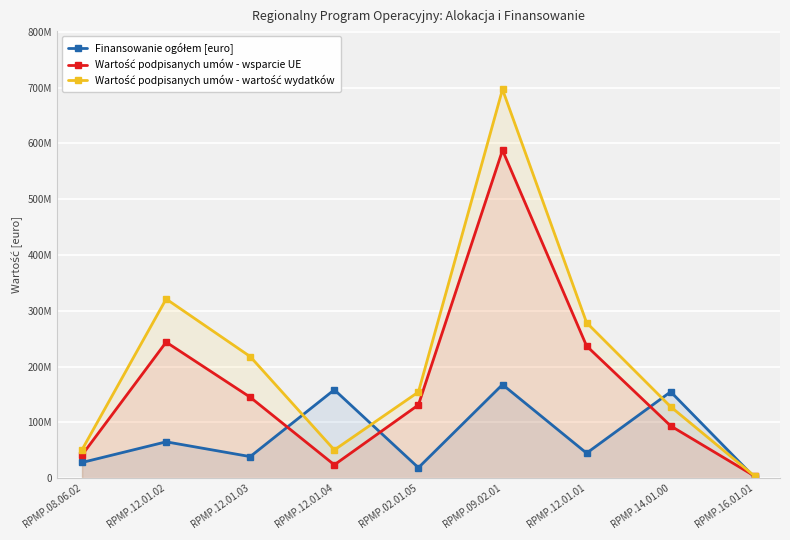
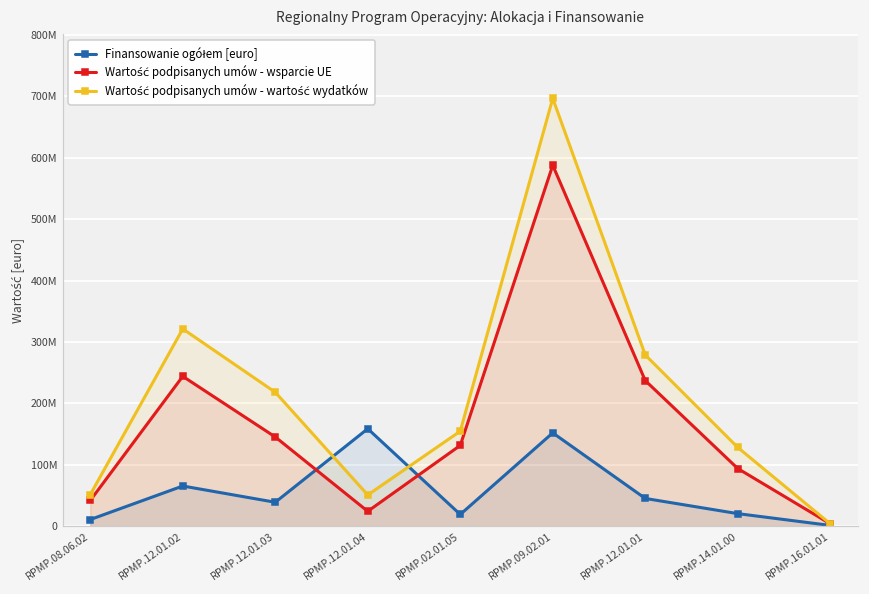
  {
    "Finansowanie ogółem [euro]": {
-     "RPMP.08.06.02": 30000000,
+     "RPMP.08.06.02": 10000000,
      "RPMP.12.01.02": 70000000,
      "RPMP.12.01.03": 40000000,
      "RPMP.12.01.04": 160000000,
      "RPMP.02.01.05": 20000000,
-     "RPMP.09.02.01": 170000000,
+     "RPMP.09.02.01": 150000000,
      "RPMP.12.01.01": 40000000,
-     "RPMP.14.01.00": 150000000
+     "RPMP.14.01.00": 20000000
    },
    "Wartość podpisanych umów - wsparcie UE": {
      "RPMP.08.06.02": 40000000,
      "RPMP.12.01.02": 240000000,
      "RPMP.12.01.03": 140000000,
      "RPMP.12.01.04": 20000000,
      "RPMP.02.01.05": 130000000,
      "RPMP.09.02.01": 590000000,
      "RPMP.12.01.01": 240000000,
      "RPMP.14.01.00": 90000000
    },
    "Wartość podpisanych umów - wartość wydatków": {
      "RPMP.08.06.02": 50000000,
      "RPMP.12.01.02": 320000000,
      "RPMP.12.01.03": 220000000,
      "RPMP.12.01.04": 50000000,
      "RPMP.02.01.05": 150000000,
      "RPMP.09.02.01": 700000000,
      "RPMP.12.01.01": 280000000,
      "RPMP.14.01.00": 130000000
    }
  }
